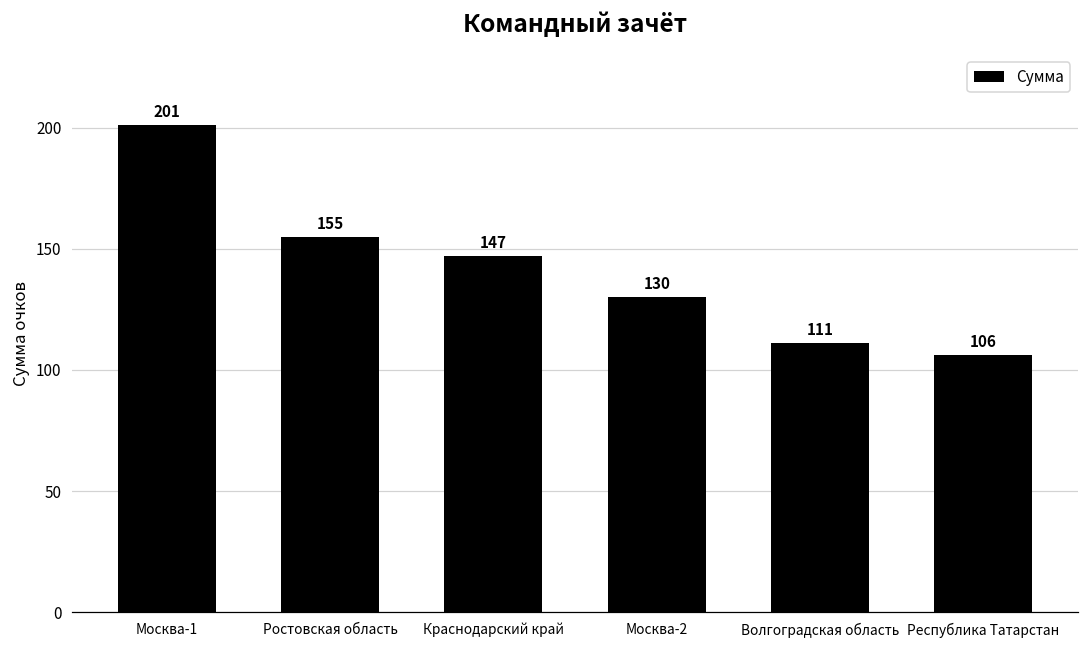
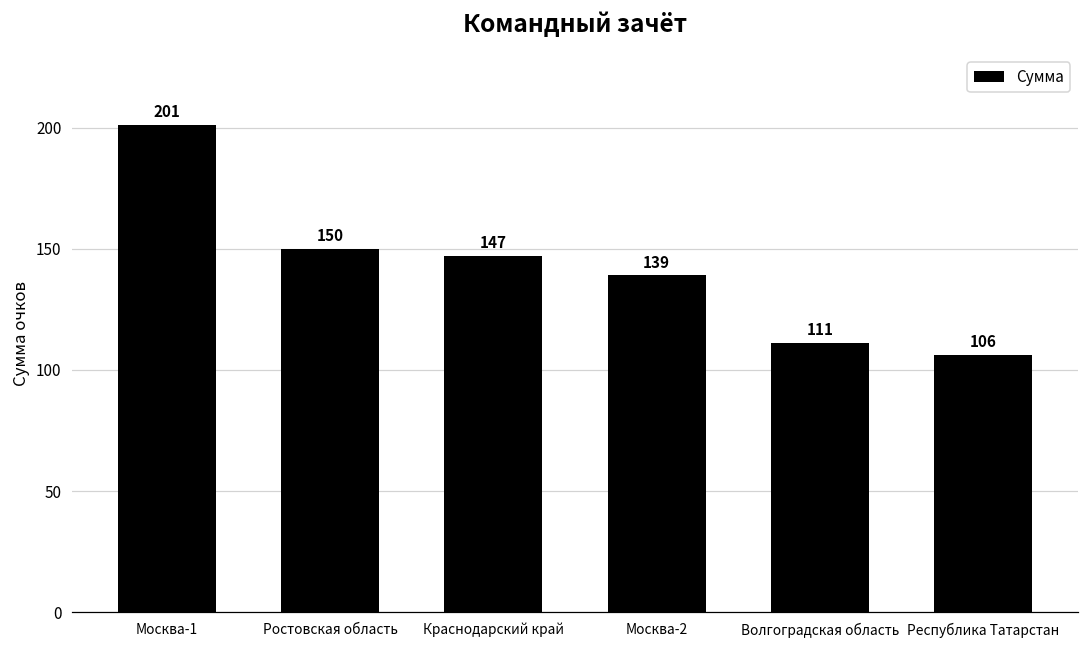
  {
    "Москва-1": 201,
-   "Ростовская область": 155,
+   "Ростовская область": 150,
    "Краснодарский край": 147,
-   "Москва-2": 130,
+   "Москва-2": 139,
    "Волгоградская область": 111,
    "Республика Татарстан": 106
  }
